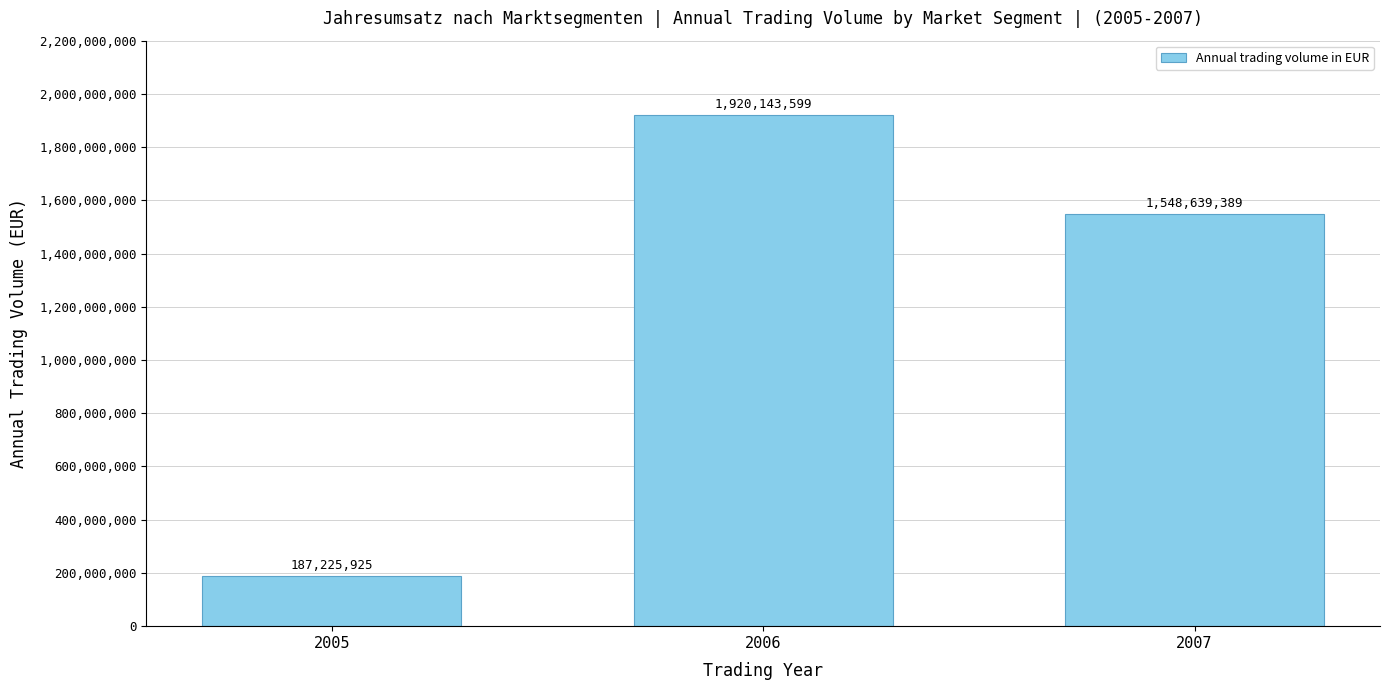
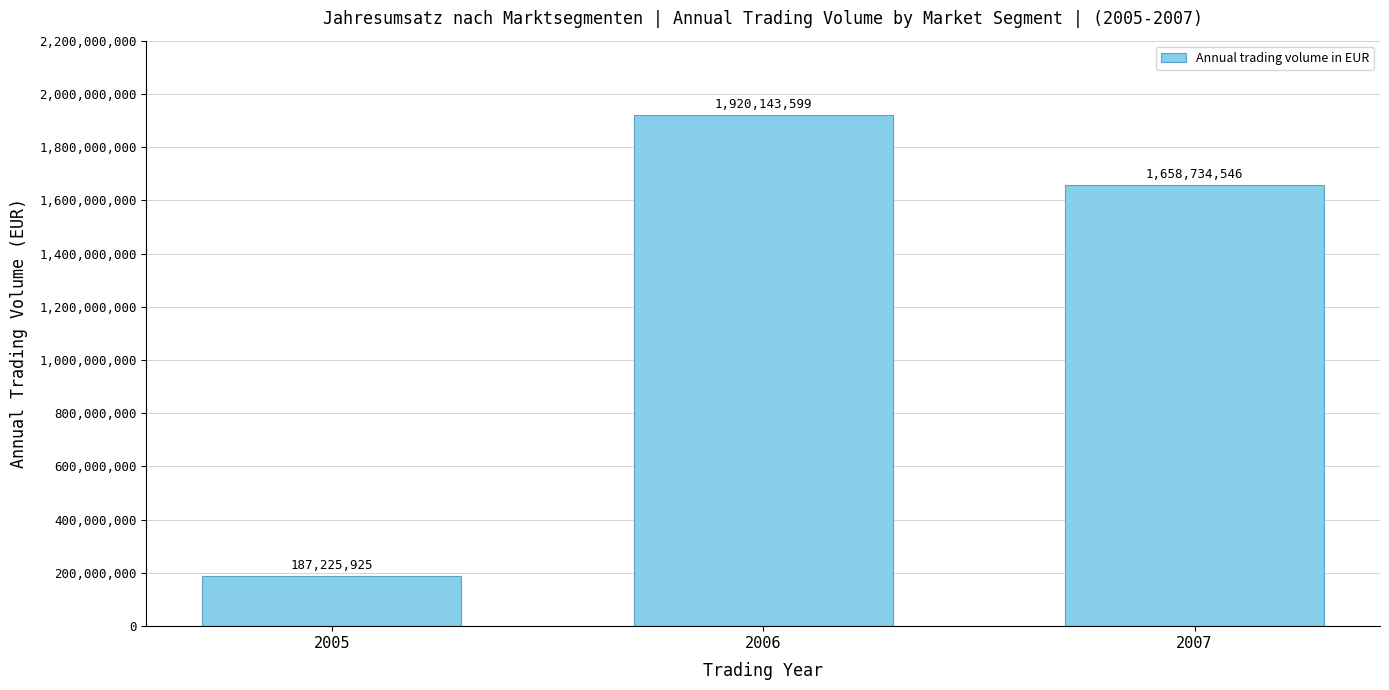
  {
    "2005": "187,225,925",
    "2006": "1,920,143,599",
-   "2007": "1,548,639,389"
+   "2007": "1,658,734,546"
  }
